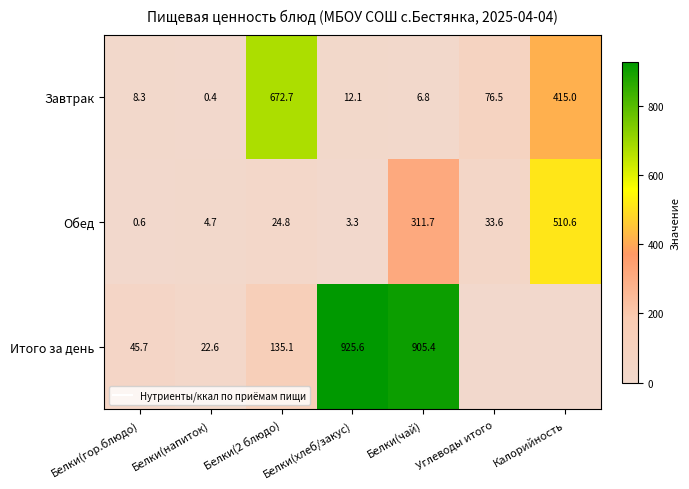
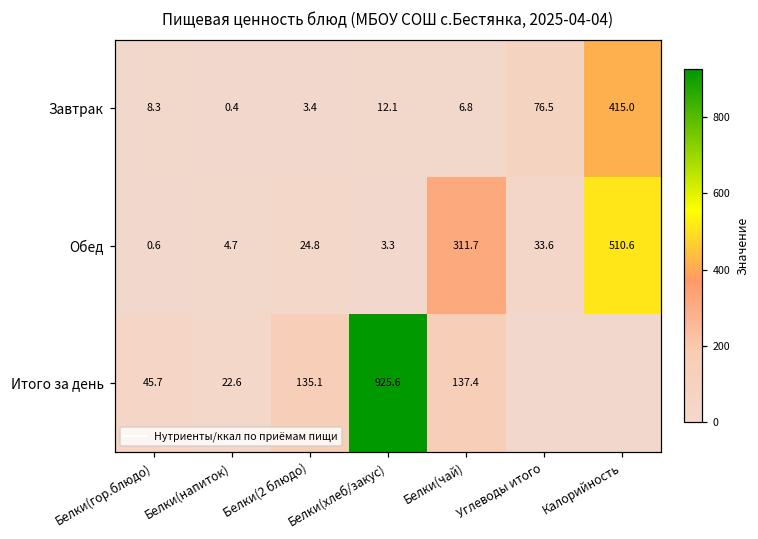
  {
    "Завтрак": {
      "Белки(гор.блюдо)": 8.3,
      "Белки(напиток)": 0.4,
-     "Белки(2 блюдо)": 672.7,
+     "Белки(2 блюдо)": 3.4,
      "Белки(хлеб/закус)": 12.1,
      "Белки(чай)": 6.8,
      "Углеводы итого": 76.5,
      "Калорийность": 415.0
    },
    "Обед": {
      "Белки(гор.блюдо)": 0.6,
      "Белки(напиток)": 4.7,
      "Белки(2 блюдо)": 24.8,
      "Белки(хлеб/закус)": 3.3,
      "Белки(чай)": 311.7,
      "Углеводы итого": 33.6,
      "Калорийность": 510.6
    },
    "Итого за день": {
      "Белки(гор.блюдо)": 45.7,
      "Белки(напиток)": 22.6,
      "Белки(2 блюдо)": 135.1,
      "Белки(хлеб/закус)": 925.6,
-     "Белки(чай)": 905.4
+     "Белки(чай)": 137.4
    }
  }
